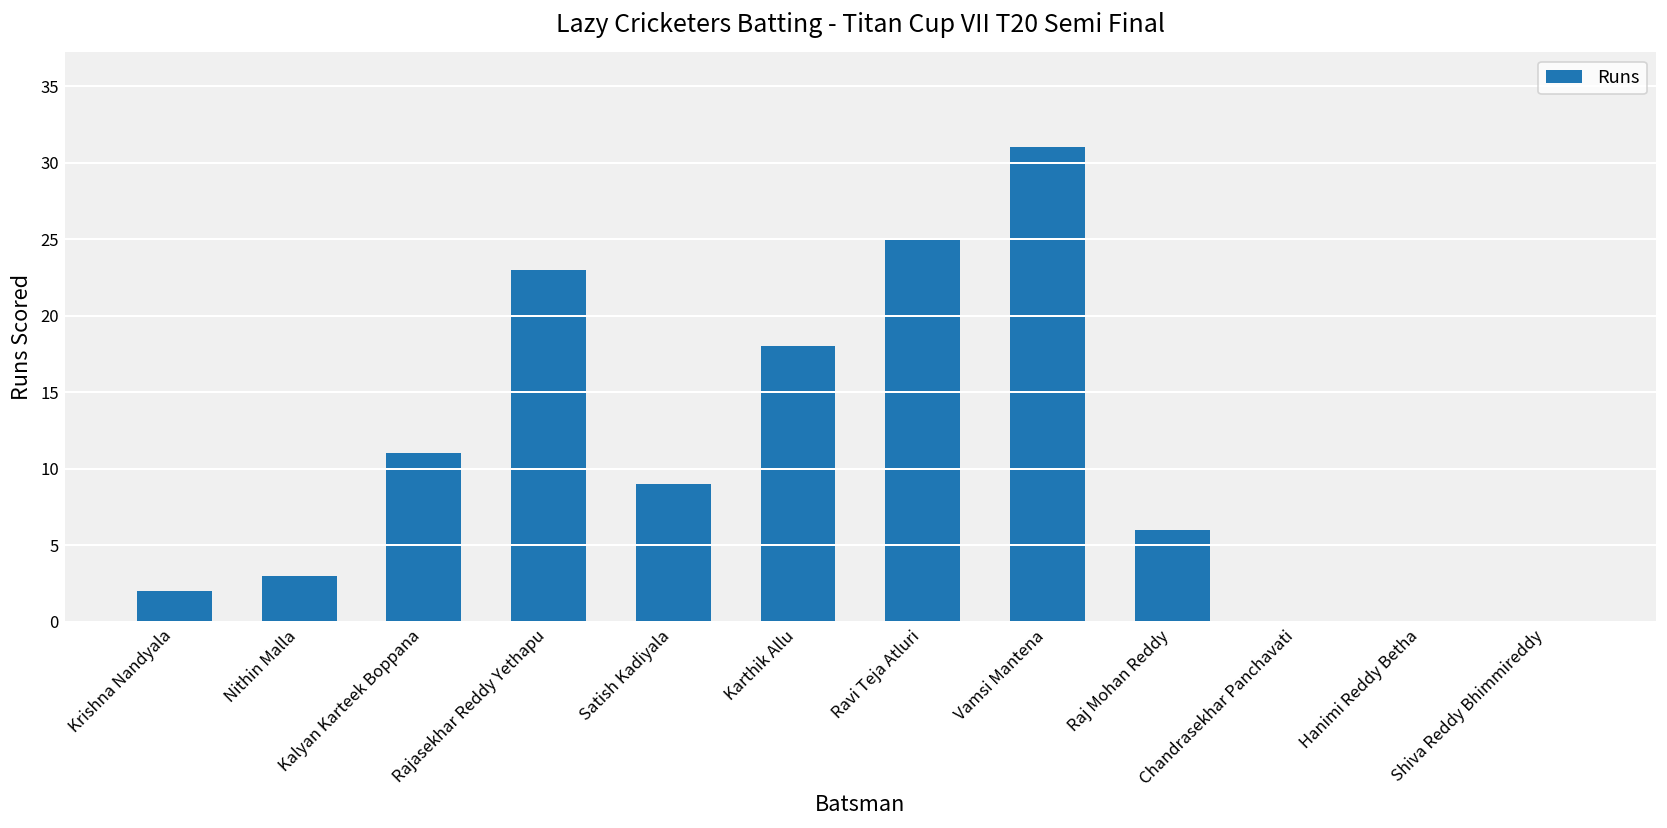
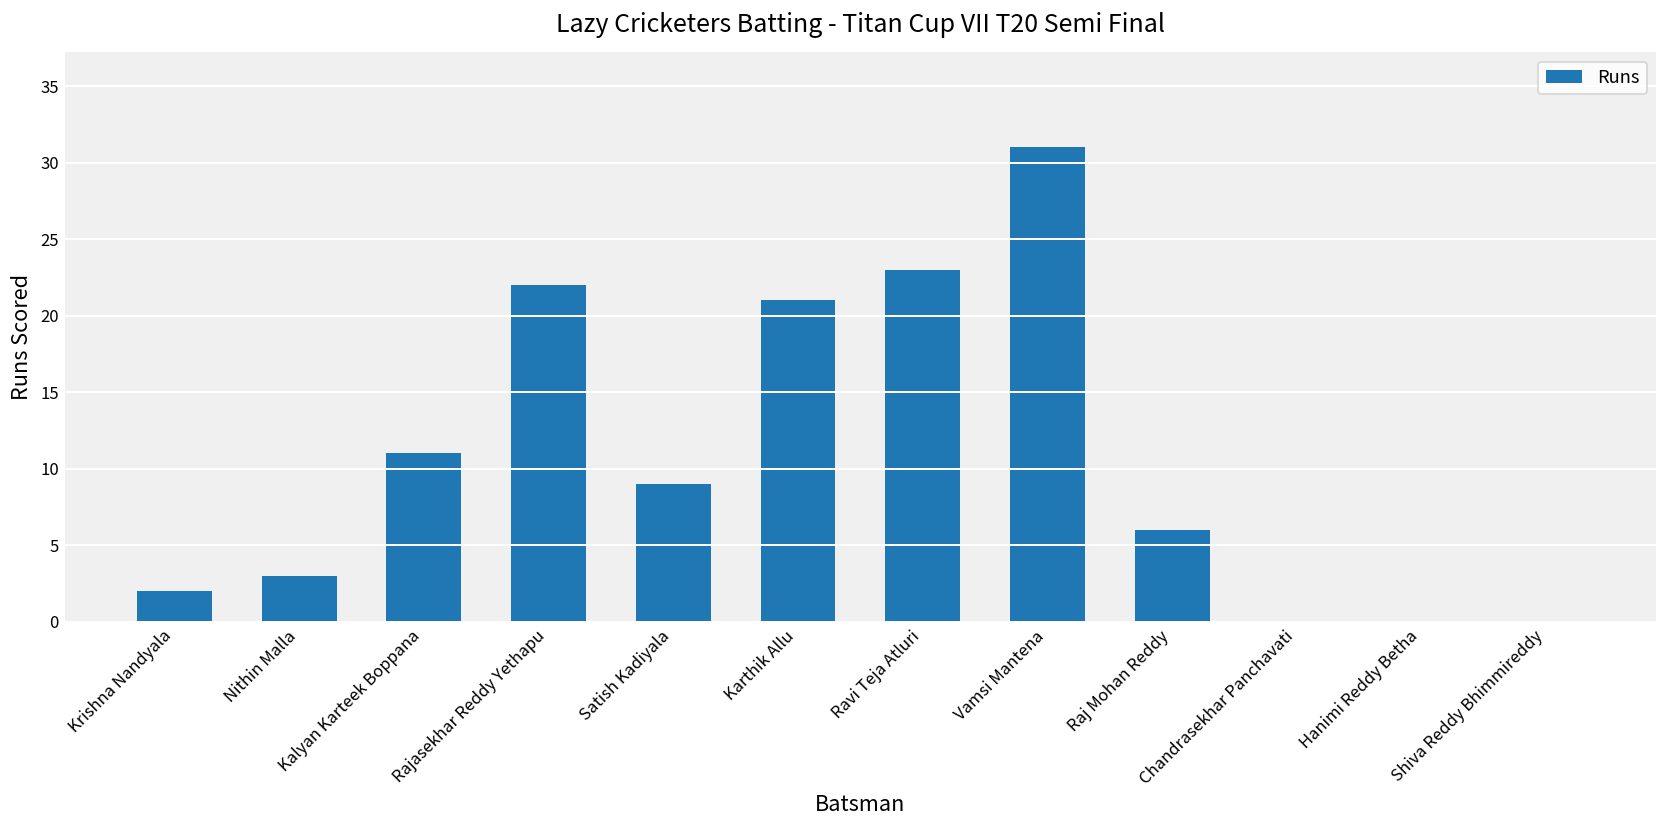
  {
    "Krishna Nandyala": 2,
    "Nithin Malla": 3,
    "Kalyan Karteek Boppana": 11,
-   "Rajasekhar Reddy Yethapu": 23,
+   "Rajasekhar Reddy Yethapu": 22,
    "Satish Kadiyala": 9,
-   "Karthik Allu": 18,
-   "Ravi Teja Atluri": 25,
+   "Karthik Allu": 21,
+   "Ravi Teja Atluri": 23,
    "Vamsi Mantena": 31,
    "Raj Mohan Reddy": 6,
    "Chandrasekhar Panchavati": 0,
    "Hanimi Reddy Betha": 0,
    "Shiva Reddy Bhimmireddy": 0
  }
